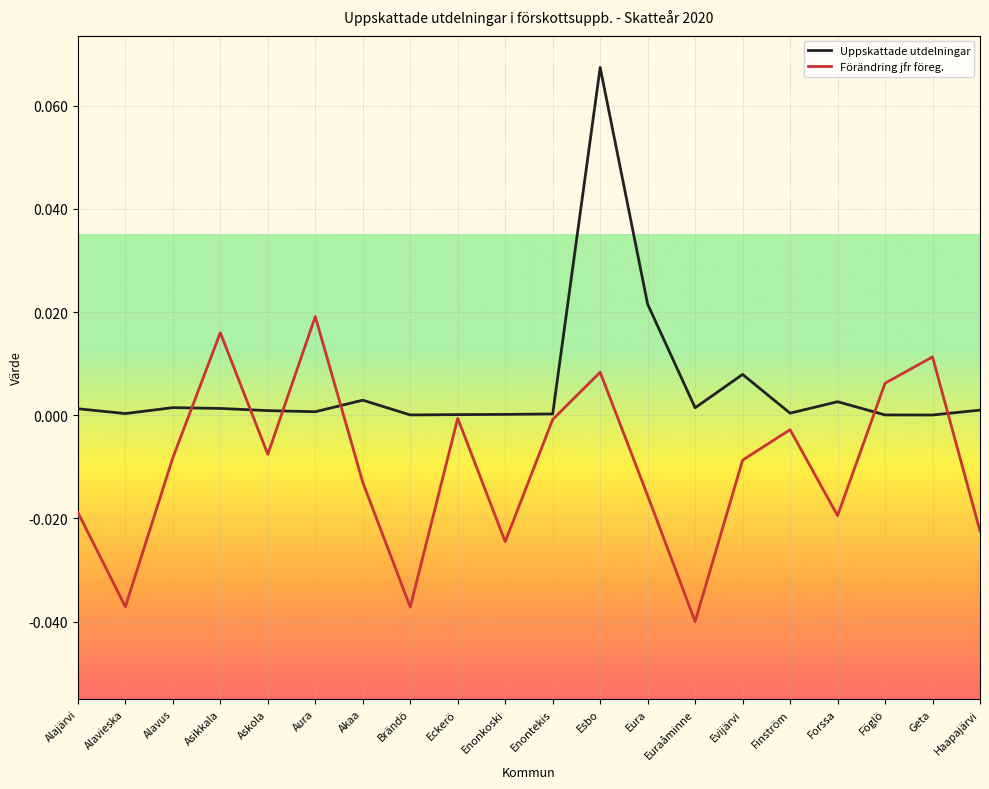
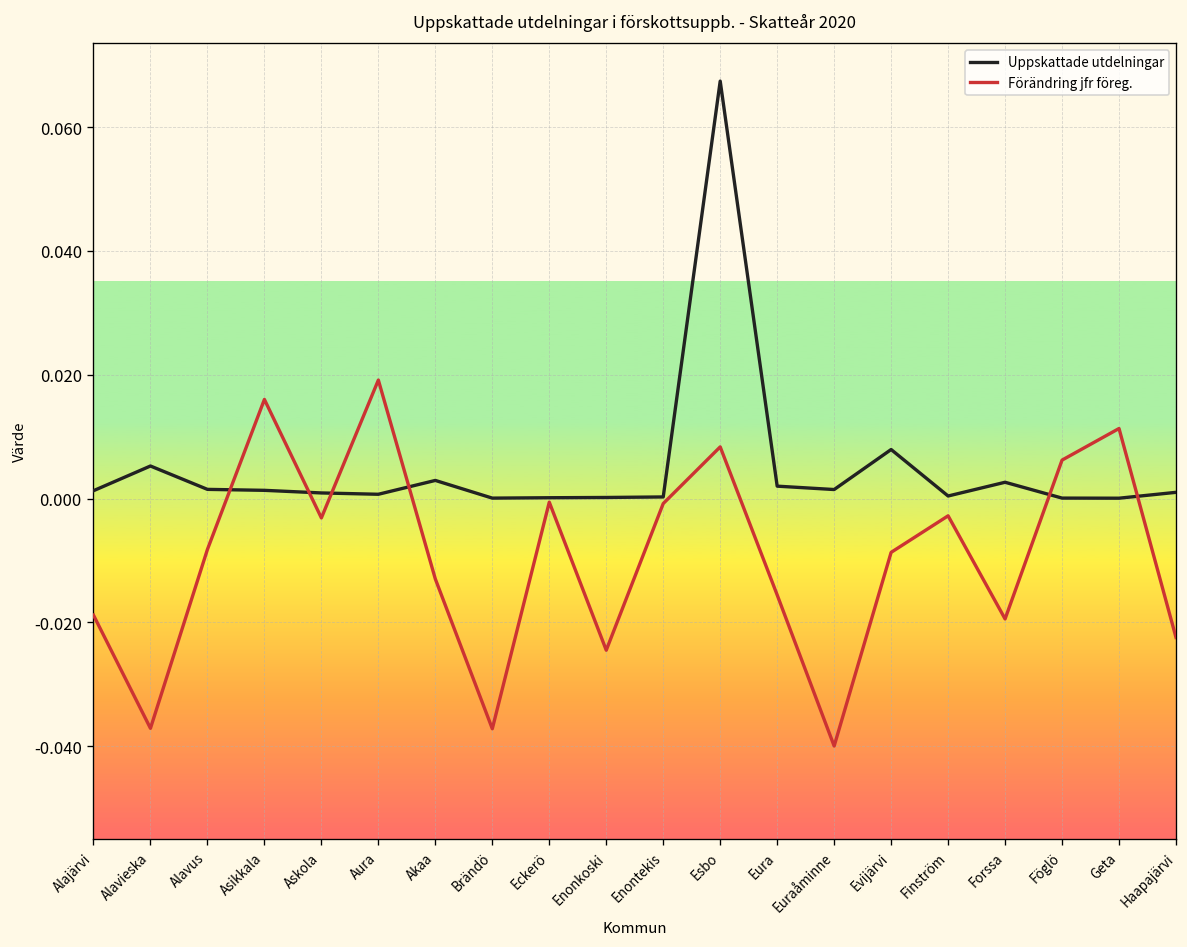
  {
    "Uppskattade utdelningar": {
      "Alajärvi": 0.001,
-     "Alavieska": 0.000,
+     "Alavieska": 0.005,
      "Alavus": 0.001,
      "Asikkala": 0.001,
      "Askola": 0.001,
      "Aura": 0.001,
      "Akaa": 0.003,
      "Brändö": 0.000,
      "Eckerö": 0.000,
      "Enonkoski": 0.000,
      "Enontekis": 0.000,
      "Esbo": 0.067,
-     "Eura": 0.022,
+     "Eura": 0.002,
      "Euraåminne": 0.001,
      "Evijärvi": 0.008,
      "Finström": 0.000,
      "Forssa": 0.003,
      "Föglö": 0.000,
      "Geta": 0.000,
      "Haapajärvi": 0.001
    },
    "Förändring jfr föreg.": {
      "Alajärvi": -0.019,
      "Alavieska": -0.037,
      "Alavus": -0.008,
      "Asikkala": 0.016,
-     "Askola": -0.008,
+     "Askola": -0.003,
      "Aura": 0.019,
      "Akaa": -0.013,
      "Brändö": -0.037,
      "Eckerö": -0.001,
      "Enonkoski": -0.024,
      "Enontekis": -0.001,
      "Esbo": 0.008,
      "Eura": -0.016,
      "Euraåminne": -0.040,
      "Evijärvi": -0.009,
      "Finström": -0.003,
      "Forssa": -0.019,
      "Föglö": 0.006,
      "Geta": 0.011,
      "Haapajärvi": -0.022
    }
  }
